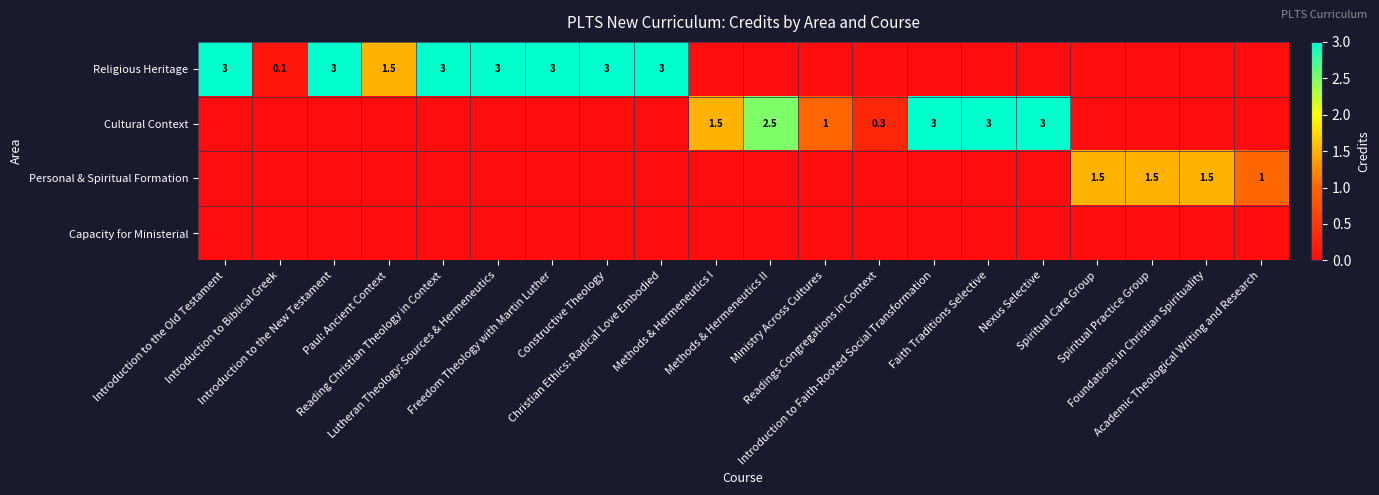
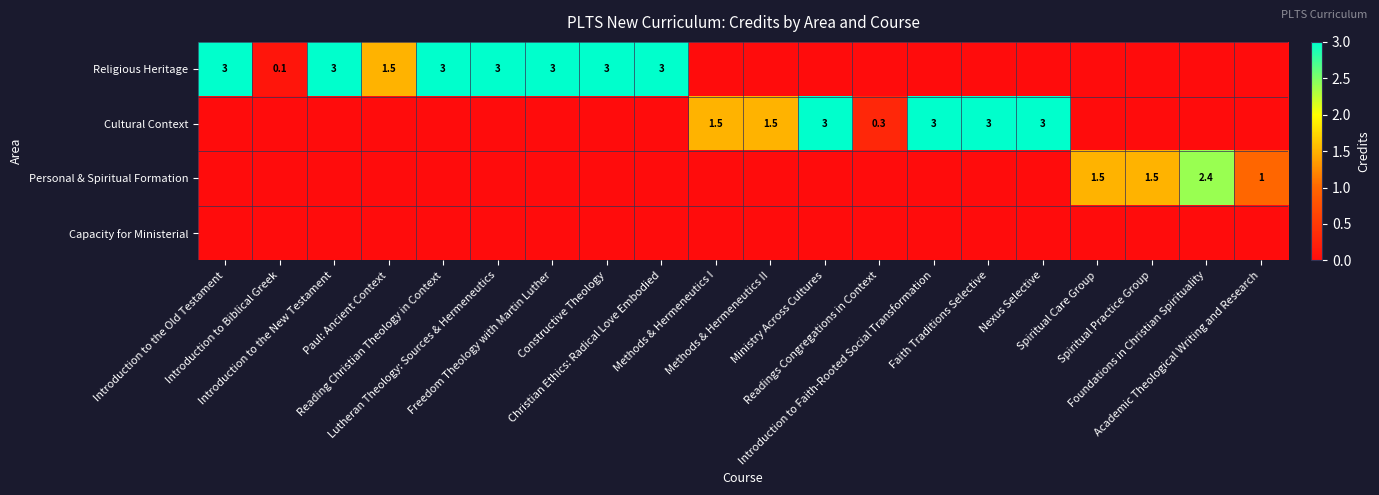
  {
    "Religious Heritage": {
      "Introduction to the Old Testament": 3,
      "Introduction to Biblical Greek": 0.1,
      "Introduction to the New Testament": 3,
      "Paul: Ancient Context": 1.5,
      "Reading Christian Theology in Context": 3,
      "Lutheran Theology: Sources & Hermeneutics": 3,
      "Freedom Theology with Martin Luther": 3,
      "Constructive Theology": 3,
      "Christian Ethics: Radical Love Embodied": 3
    },
    "Cultural Context": {
      "Methods & Hermeneutics I": 1.5,
-     "Methods & Hermeneutics II": 2.5,
-     "Ministry Across Cultures": 1,
+     "Methods & Hermeneutics II": 1.5,
+     "Ministry Across Cultures": 3,
      "Readings Congregations in Context": 0.3,
      "Introduction to Faith-Rooted Social Transformation": 3,
      "Faith Traditions Selective": 3,
      "Nexus Selective": 3
    },
    "Personal & Spiritual Formation": {
      "Spiritual Care Group": 1.5,
      "Spiritual Practice Group": 1.5,
-     "Foundations in Christian Spirituality": 1.5,
+     "Foundations in Christian Spirituality": 2.4,
      "Academic Theological Writing and Research": 1
    }
  }
